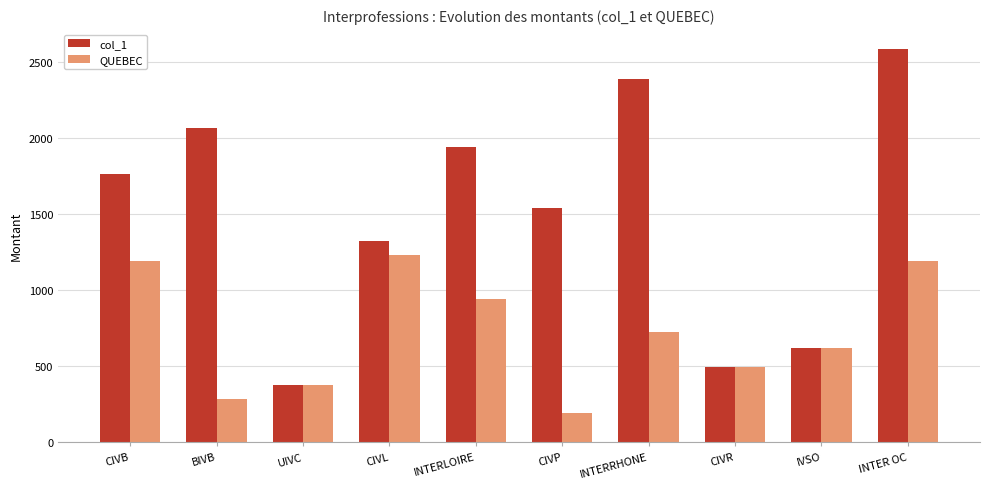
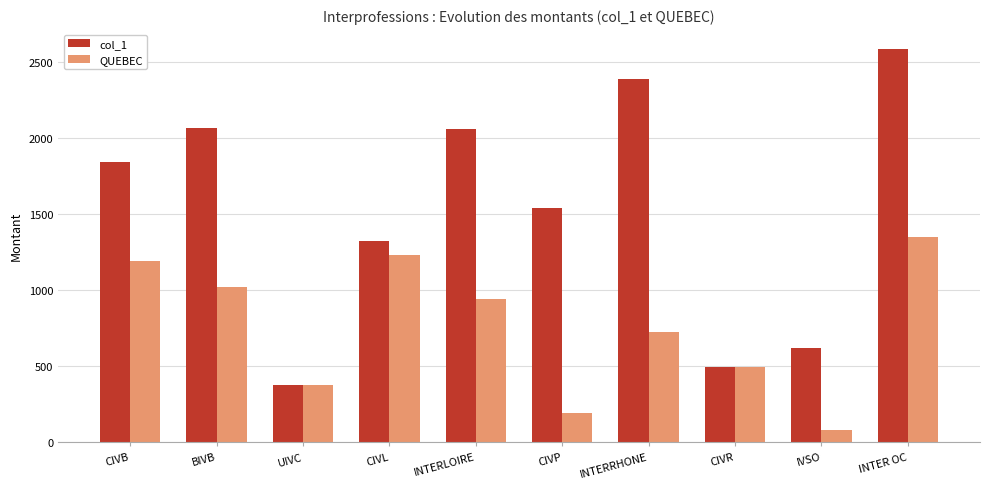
  {
    "col_1": {
-     "CIVB": 1770,
+     "CIVB": 1840,
      "BIVB": 2070,
      "UIVC": 380,
      "CIVL": 1320,
-     "INTERLOIRE": 1940,
+     "INTERLOIRE": 2060,
      "CIVP": 1540,
      "INTERRHONE": 2390,
      "CIVR": 500,
      "IVSO": 620,
      "INTER OC": 2590
    },
    "QUEBEC": {
      "CIVB": 1190,
-     "BIVB": 280,
+     "BIVB": 1020,
      "UIVC": 380,
      "CIVL": 1230,
      "INTERLOIRE": 940,
      "CIVP": 190,
      "INTERRHONE": 730,
      "CIVR": 500,
-     "IVSO": 620,
-     "INTER OC": 1200
+     "IVSO": 80,
+     "INTER OC": 1350
    }
  }
